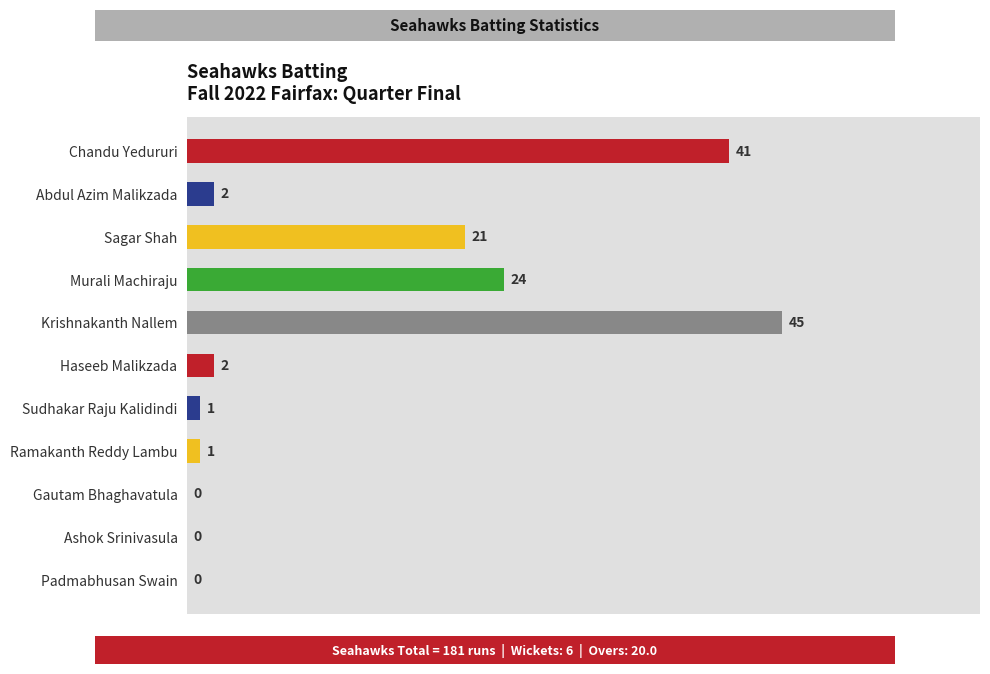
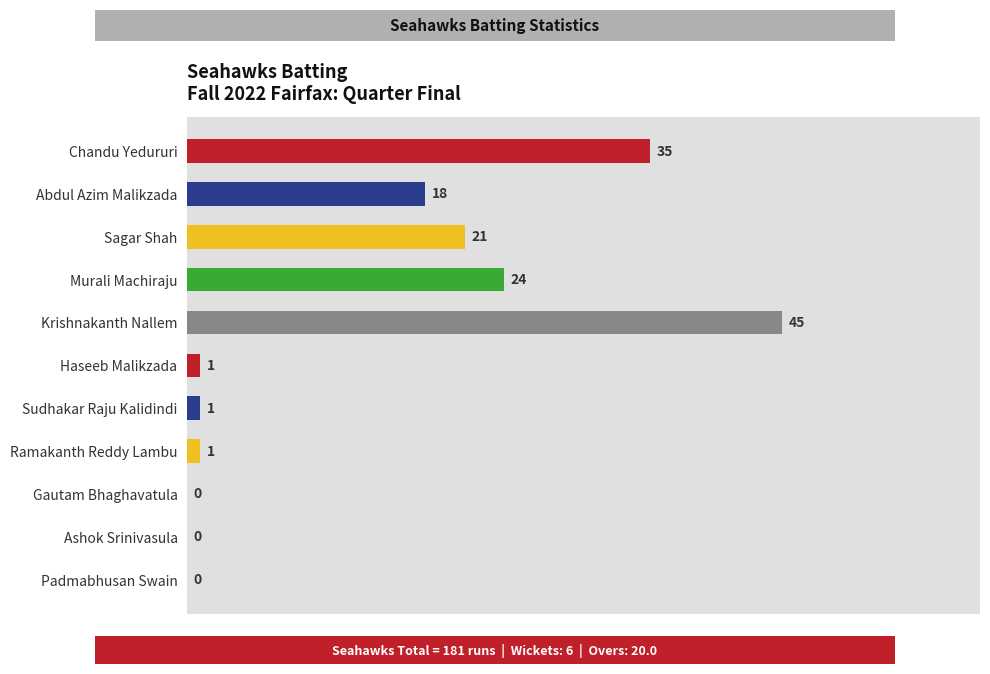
  {
-   "Chandu Yedururi": 41,
-   "Abdul Azim Malikzada": 2,
+   "Chandu Yedururi": 35,
+   "Abdul Azim Malikzada": 18,
    "Sagar Shah": 21,
    "Murali Machiraju": 24,
    "Krishnakanth Nallem": 45,
-   "Haseeb Malikzada": 2,
+   "Haseeb Malikzada": 1,
    "Sudhakar Raju Kalidindi": 1,
    "Ramakanth Reddy Lambu": 1,
    "Gautam Bhaghavatula": 0,
    "Ashok Srinivasula": 0,
    "Padmabhusan Swain": 0
  }
